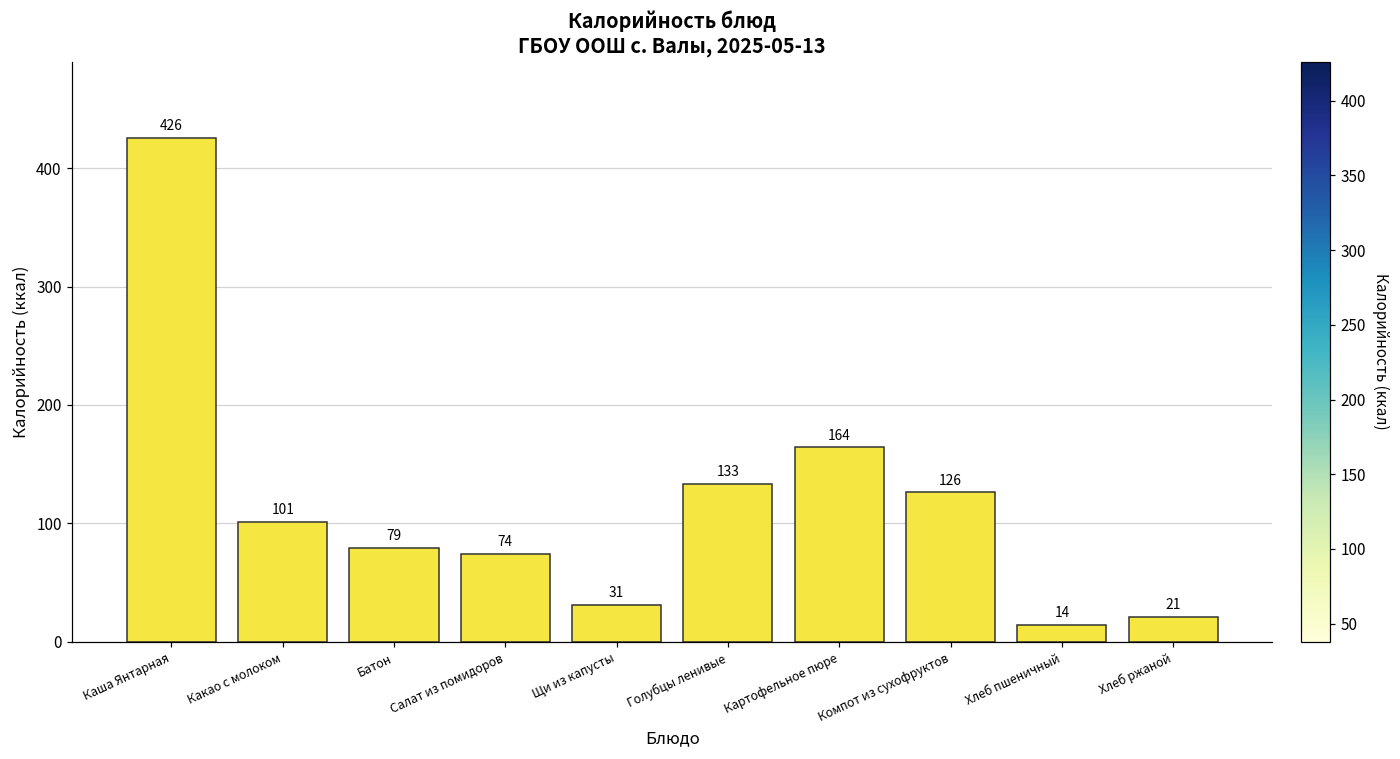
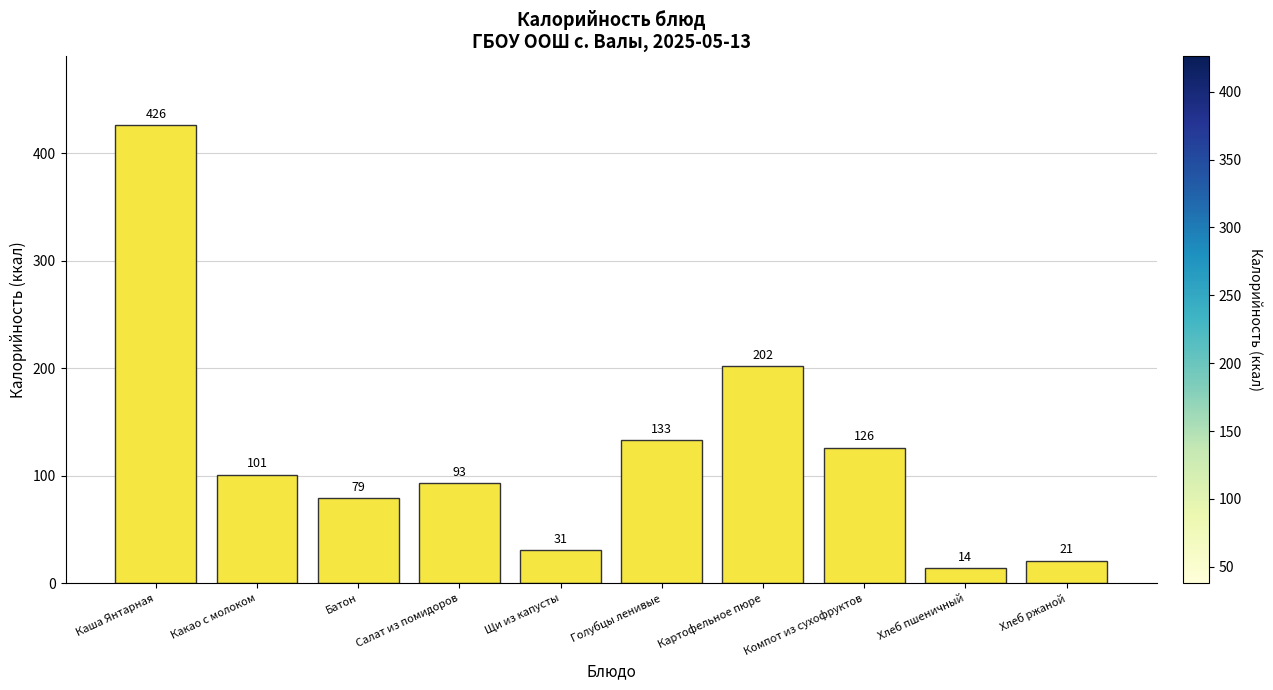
  {
    "Каша Янтарная": 426,
    "Какао с молоком": 101,
    "Батон": 79,
-   "Салат из помидоров": 74,
+   "Салат из помидоров": 93,
    "Щи из капусты": 31,
    "Голубцы ленивые": 133,
-   "Картофельное пюре": 164,
+   "Картофельное пюре": 202,
    "Компот из сухофруктов": 126,
    "Хлеб пшеничный": 14,
    "Хлеб ржаной": 21
  }
